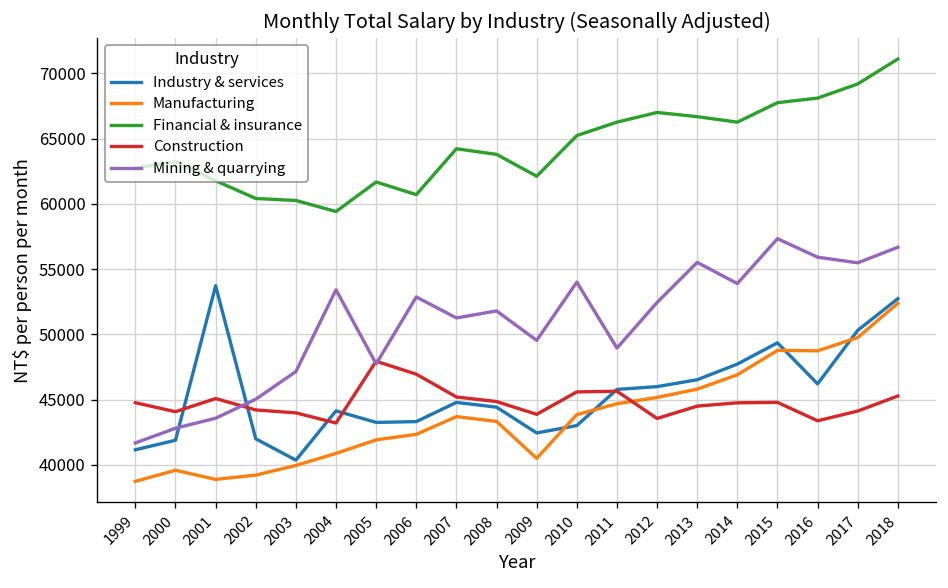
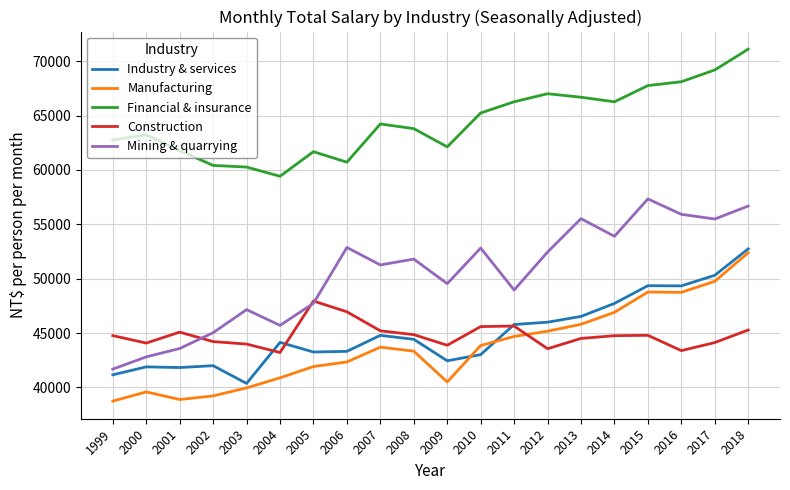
  {
    "Industry & services": {
      "1999": 41200,
      "2000": 41900,
-     "2001": 53700,
+     "2001": 41800,
      "2002": 42000,
      "2003": 40400,
      "2004": 44100,
      "2005": 43300,
      "2006": 43300,
      "2007": 44800,
      "2008": 44400,
      "2009": 42400,
      "2010": 43000,
      "2012": 46000,
      "2013": 46500,
      "2014": 47700,
      "2015": 49400,
-     "2016": 46200,
+     "2016": 49300,
      "2017": 50300,
      "2018": 52700
    },
    "Manufacturing": {
      "1999": 38700,
      "2000": 39600,
      "2001": 38900,
      "2002": 39200,
      "2003": 40000,
      "2004": 40900,
      "2005": 41900,
      "2006": 42300,
      "2007": 43700,
      "2008": 43300,
      "2009": 40500,
      "2010": 43800,
      "2011": 44700,
      "2012": 45200,
      "2013": 45800,
      "2014": 46900,
      "2015": 48800,
      "2016": 48700,
      "2017": 49800,
      "2018": 52400
    },
    "Financial & insurance": {
      "2002": 60400,
      "2003": 60300,
      "2004": 59400,
      "2005": 61700,
      "2006": 60700,
      "2007": 64200,
      "2008": 63800,
      "2009": 62100,
      "2010": 65200,
      "2011": 66300,
      "2012": 67000,
      "2013": 66700,
      "2014": 66300,
      "2015": 67800,
      "2016": 68100,
      "2017": 69200,
      "2018": 71100
    },
    "Construction": {
      "1999": 44800,
      "2000": 44100,
      "2001": 45100,
      "2002": 44200,
      "2003": 44000,
      "2004": 43200,
      "2006": 47000,
      "2007": 45200,
      "2008": 44900,
      "2009": 43900,
      "2010": 45600,
      "2012": 43600,
      "2013": 44500,
      "2014": 44800,
      "2015": 44800,
      "2016": 43400,
      "2017": 44100,
      "2018": 45300
    },
    "Mining & quarrying": {
      "1999": 41700,
      "2000": 42800,
      "2001": 43600,
      "2002": 45000,
      "2003": 47100,
-     "2004": 53400,
+     "2004": 45700,
      "2006": 52900,
      "2007": 51300,
      "2008": 51800,
      "2009": 49500,
-     "2010": 54000,
+     "2010": 52800,
      "2011": 49000,
      "2012": 52400,
      "2013": 55500,
      "2014": 53900,
      "2015": 57300,
      "2016": 55900,
      "2017": 55500,
      "2018": 56700
    }
  }
